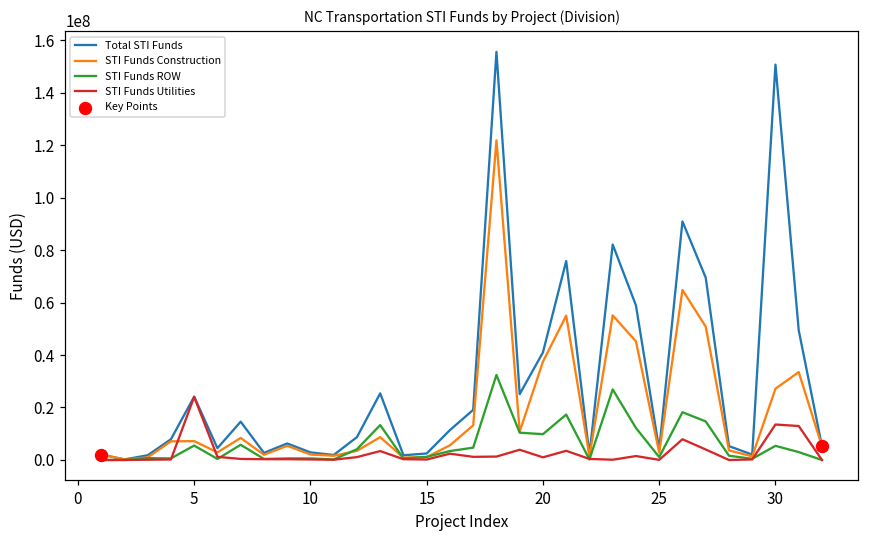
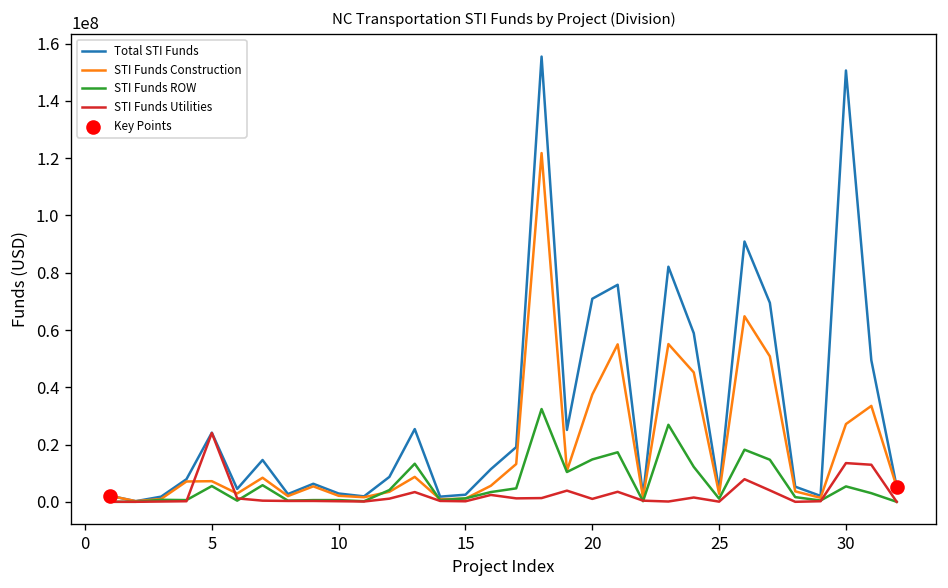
  {
    "Total STI Funds": {
      "15": 2000000,
-     "20": 41000000,
+     "20": 71000000,
      "25": 4000000,
      "30": 151000000
    },
    "STI Funds Construction": {
      "5": 7000000,
      "20": 37000000,
      "25": 3000000,
      "30": 27000000
    },
    "STI Funds ROW": {
      "5": 6000000,
-     "20": 10000000,
+     "20": 15000000,
      "25": 1000000,
      "30": 5000000
    },
    "STI Funds Utilities": {
      "20": 1000000,
      "25": 0,
      "30": 14000000
    }
  }
